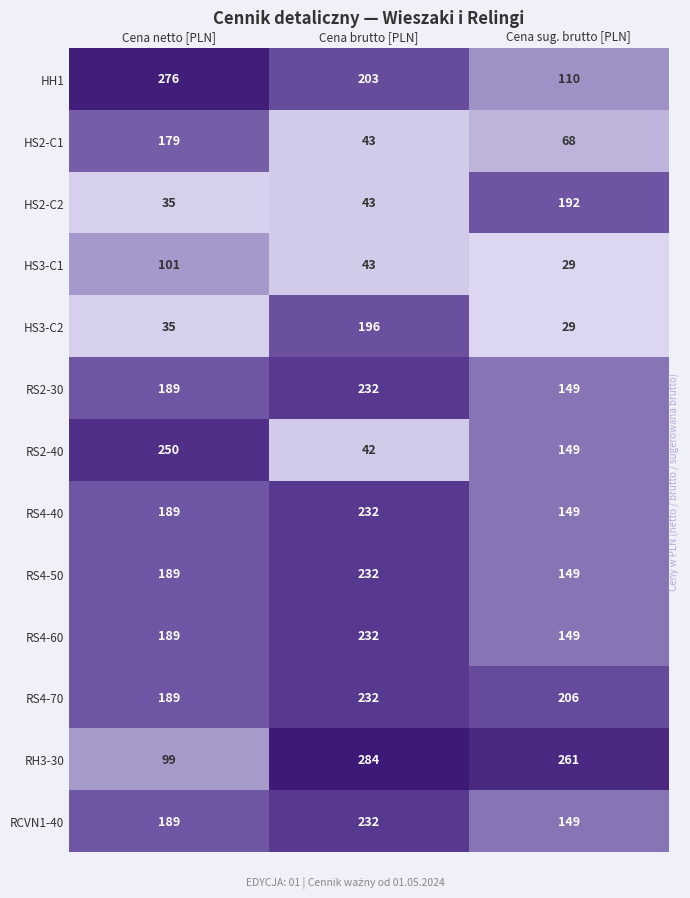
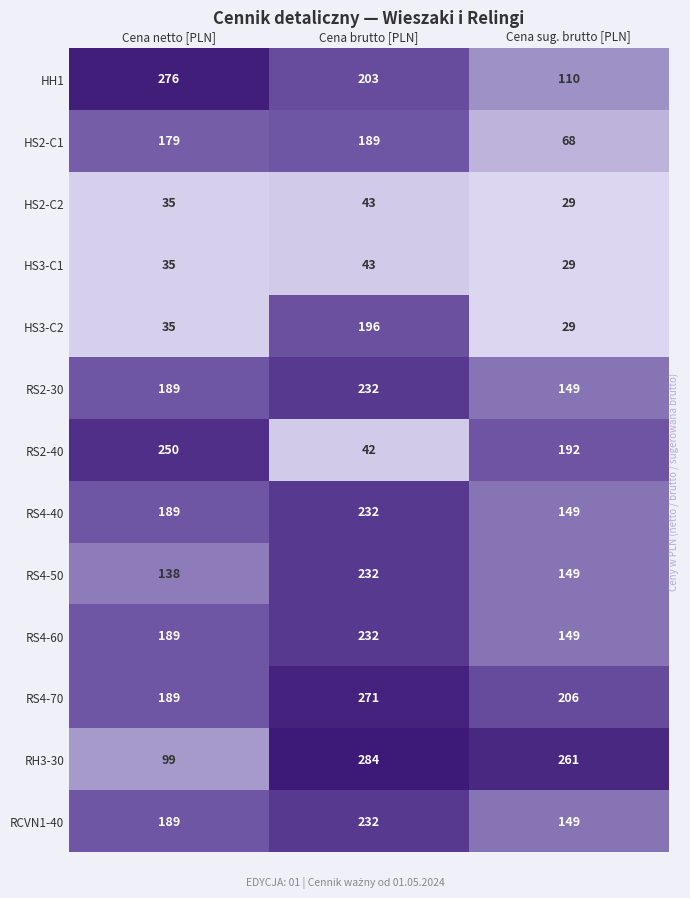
  {
    "HH1": {
      "Cena netto [PLN]": 276,
      "Cena brutto [PLN]": 203,
      "Cena sug. brutto [PLN]": 110
    },
    "HS2-C1": {
      "Cena netto [PLN]": 179,
-     "Cena brutto [PLN]": 43,
+     "Cena brutto [PLN]": 189,
      "Cena sug. brutto [PLN]": 68
    },
    "HS2-C2": {
      "Cena netto [PLN]": 35,
      "Cena brutto [PLN]": 43,
-     "Cena sug. brutto [PLN]": 192
+     "Cena sug. brutto [PLN]": 29
    },
    "HS3-C1": {
-     "Cena netto [PLN]": 101,
+     "Cena netto [PLN]": 35,
      "Cena brutto [PLN]": 43,
      "Cena sug. brutto [PLN]": 29
    },
    "HS3-C2": {
      "Cena netto [PLN]": 35,
      "Cena brutto [PLN]": 196,
      "Cena sug. brutto [PLN]": 29
    },
    "RS2-30": {
      "Cena netto [PLN]": 189,
      "Cena brutto [PLN]": 232,
      "Cena sug. brutto [PLN]": 149
    },
    "RS2-40": {
      "Cena netto [PLN]": 250,
      "Cena brutto [PLN]": 42,
-     "Cena sug. brutto [PLN]": 149
+     "Cena sug. brutto [PLN]": 192
    },
    "RS4-40": {
      "Cena netto [PLN]": 189,
      "Cena brutto [PLN]": 232,
      "Cena sug. brutto [PLN]": 149
    },
    "RS4-50": {
-     "Cena netto [PLN]": 189,
+     "Cena netto [PLN]": 138,
      "Cena brutto [PLN]": 232,
      "Cena sug. brutto [PLN]": 149
    },
    "RS4-60": {
      "Cena netto [PLN]": 189,
      "Cena brutto [PLN]": 232,
      "Cena sug. brutto [PLN]": 149
    },
    "RS4-70": {
      "Cena netto [PLN]": 189,
-     "Cena brutto [PLN]": 232,
+     "Cena brutto [PLN]": 271,
      "Cena sug. brutto [PLN]": 206
    },
    "RH3-30": {
      "Cena netto [PLN]": 99,
      "Cena brutto [PLN]": 284,
      "Cena sug. brutto [PLN]": 261
    },
    "RCVN1-40": {
      "Cena netto [PLN]": 189,
      "Cena brutto [PLN]": 232,
      "Cena sug. brutto [PLN]": 149
    }
  }
